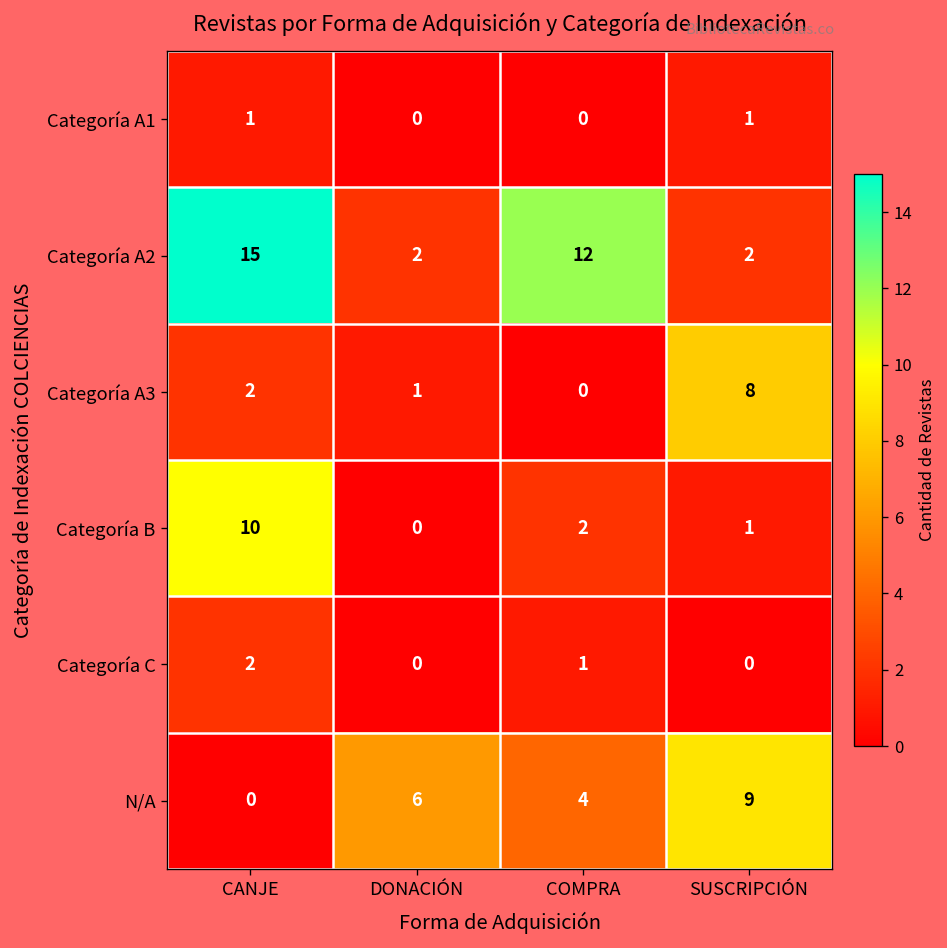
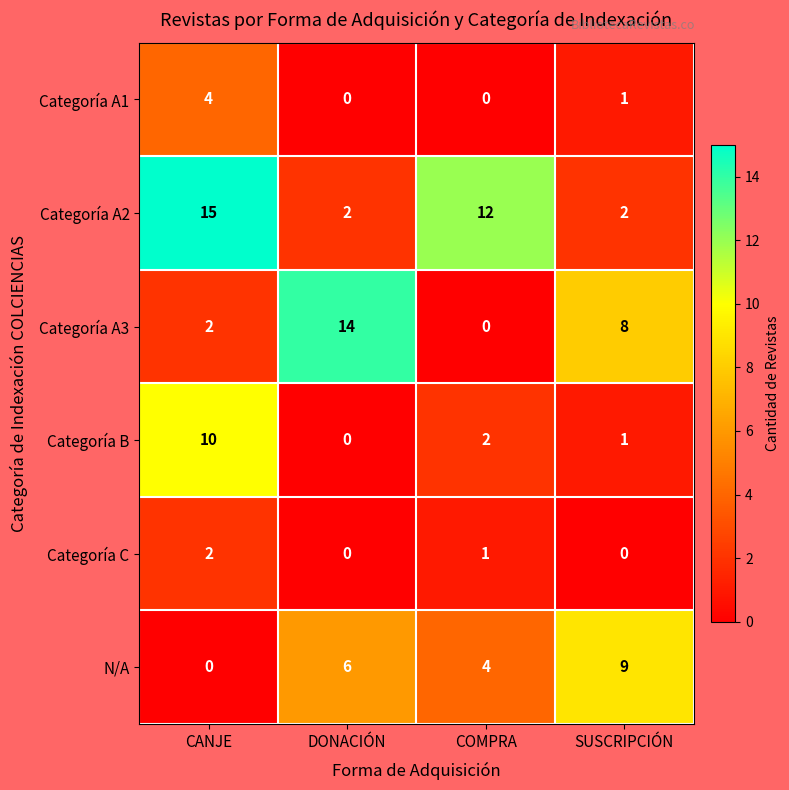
  {
    "Categoría A1": {
-     "CANJE": 1,
+     "CANJE": 4,
      "DONACIÓN": 0,
      "COMPRA": 0,
      "SUSCRIPCIÓN": 1
    },
    "Categoría A2": {
      "CANJE": 15,
      "DONACIÓN": 2,
      "COMPRA": 12,
      "SUSCRIPCIÓN": 2
    },
    "Categoría A3": {
      "CANJE": 2,
-     "DONACIÓN": 1,
+     "DONACIÓN": 14,
      "COMPRA": 0,
      "SUSCRIPCIÓN": 8
    },
    "Categoría B": {
      "CANJE": 10,
      "DONACIÓN": 0,
      "COMPRA": 2,
      "SUSCRIPCIÓN": 1
    },
    "Categoría C": {
      "CANJE": 2,
      "DONACIÓN": 0,
      "COMPRA": 1,
      "SUSCRIPCIÓN": 0
    },
    "N/A": {
      "CANJE": 0,
      "DONACIÓN": 6,
      "COMPRA": 4,
      "SUSCRIPCIÓN": 9
    }
  }
